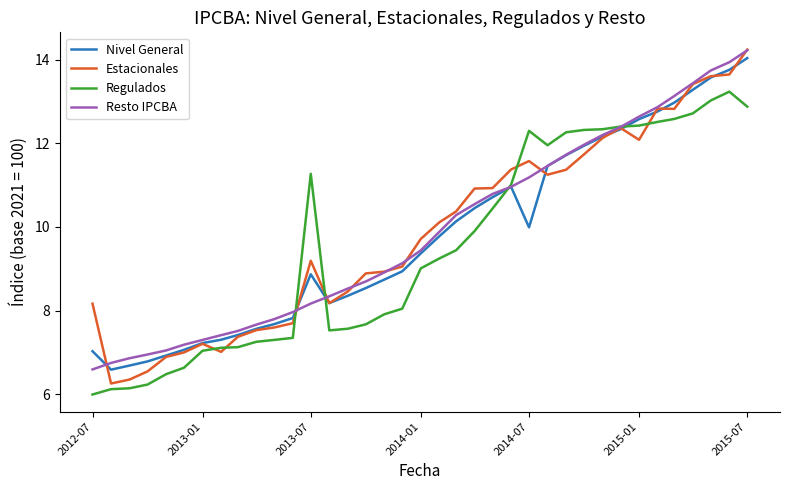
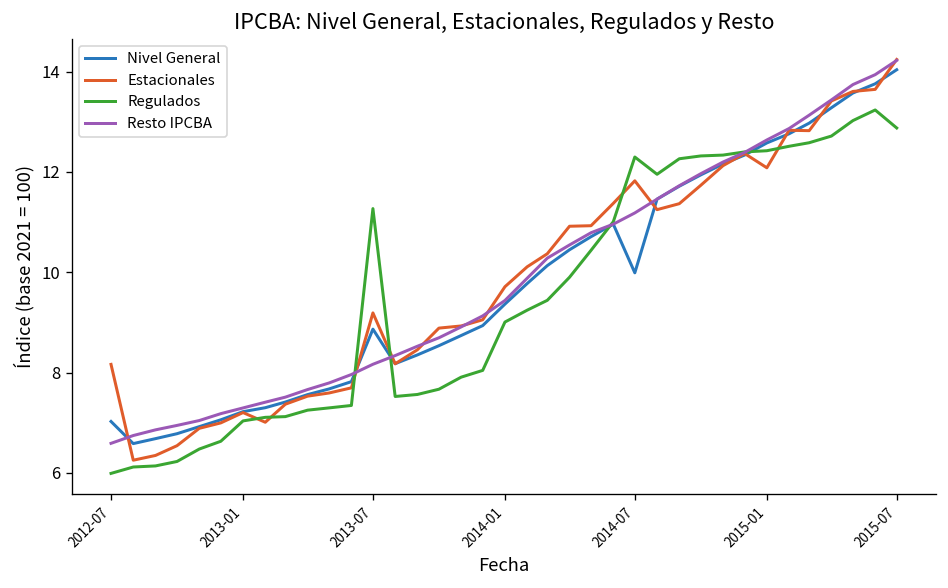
  {
    "Nivel General": {
      "2012-07": 7.0,
      "2013-07": 8.9,
      "2014-01": 9.4,
      "2014-07": 10.0,
      "2015-07": 14.0
    },
    "Estacionales": {
      "2012-07": 8.2,
      "2013-07": 9.2,
      "2014-01": 9.7,
-     "2014-07": 11.6,
+     "2014-07": 11.8,
      "2015-01": 12.1
    },
    "Regulados": {
      "2012-07": 6.0,
      "2013-01": 7.0,
      "2013-07": 11.3,
      "2014-01": 9.0,
      "2014-07": 12.3,
      "2015-01": 12.4,
      "2015-07": 12.9
    },
    "Resto IPCBA": {
      "2012-07": 6.6,
      "2013-01": 7.3,
      "2013-07": 8.2,
      "2014-01": 9.4,
      "2014-07": 11.2
    }
  }
